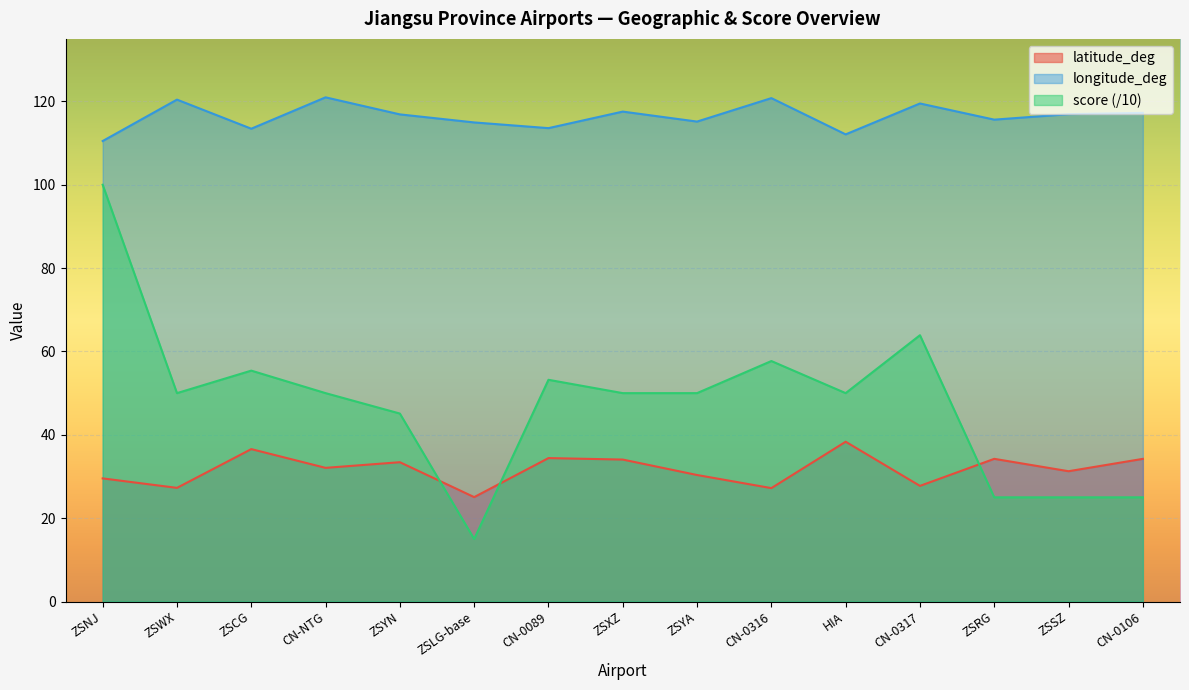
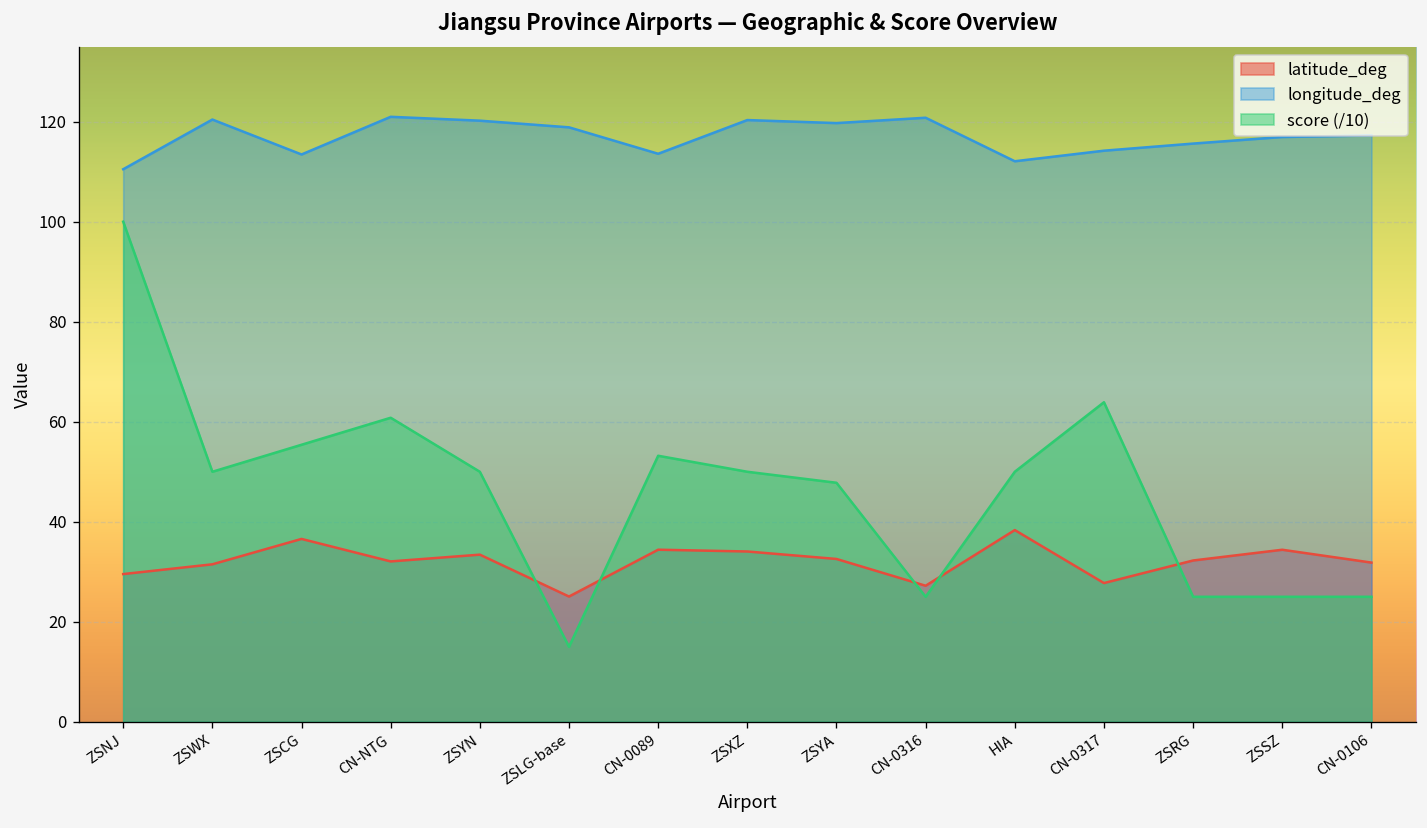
  {
    "latitude_deg": {
      "ZSNJ": 30,
-     "ZSWX": 27,
+     "ZSWX": 31,
      "ZSCG": 37,
      "CN-NTG": 32,
      "ZSYN": 33,
      "ZSLG-base": 25,
      "CN-0089": 34,
      "ZSXZ": 34,
-     "ZSYA": 30,
+     "ZSYA": 33,
      "CN-0316": 27,
      "HIA": 38,
      "CN-0317": 28,
-     "ZSRG": 34,
-     "ZSSZ": 31,
-     "CN-0106": 34
+     "ZSRG": 32,
+     "ZSSZ": 34,
+     "CN-0106": 32
    },
    "longitude_deg": {
      "ZSNJ": 110,
      "ZSWX": 120,
      "ZSCG": 113,
      "CN-NTG": 121,
-     "ZSYN": 117,
-     "ZSLG-base": 115,
+     "ZSYN": 120,
+     "ZSLG-base": 119,
      "CN-0089": 114,
-     "ZSXZ": 118,
-     "ZSYA": 115,
+     "ZSXZ": 120,
+     "ZSYA": 120,
      "CN-0316": 121,
      "HIA": 112,
-     "CN-0317": 120,
+     "CN-0317": 114,
      "ZSRG": 116,
      "ZSSZ": 117
    },
    "score (/10)": {
      "ZSNJ": 100,
      "ZSWX": 50,
      "ZSCG": 55,
-     "CN-NTG": 50,
-     "ZSYN": 45,
+     "CN-NTG": 61,
+     "ZSYN": 50,
      "ZSLG-base": 15,
      "CN-0089": 53,
      "ZSXZ": 50,
-     "ZSYA": 50,
-     "CN-0316": 58,
+     "ZSYA": 48,
+     "CN-0316": 25,
      "HIA": 50,
      "CN-0317": 64,
      "ZSRG": 25,
      "ZSSZ": 25,
      "CN-0106": 25
    }
  }
